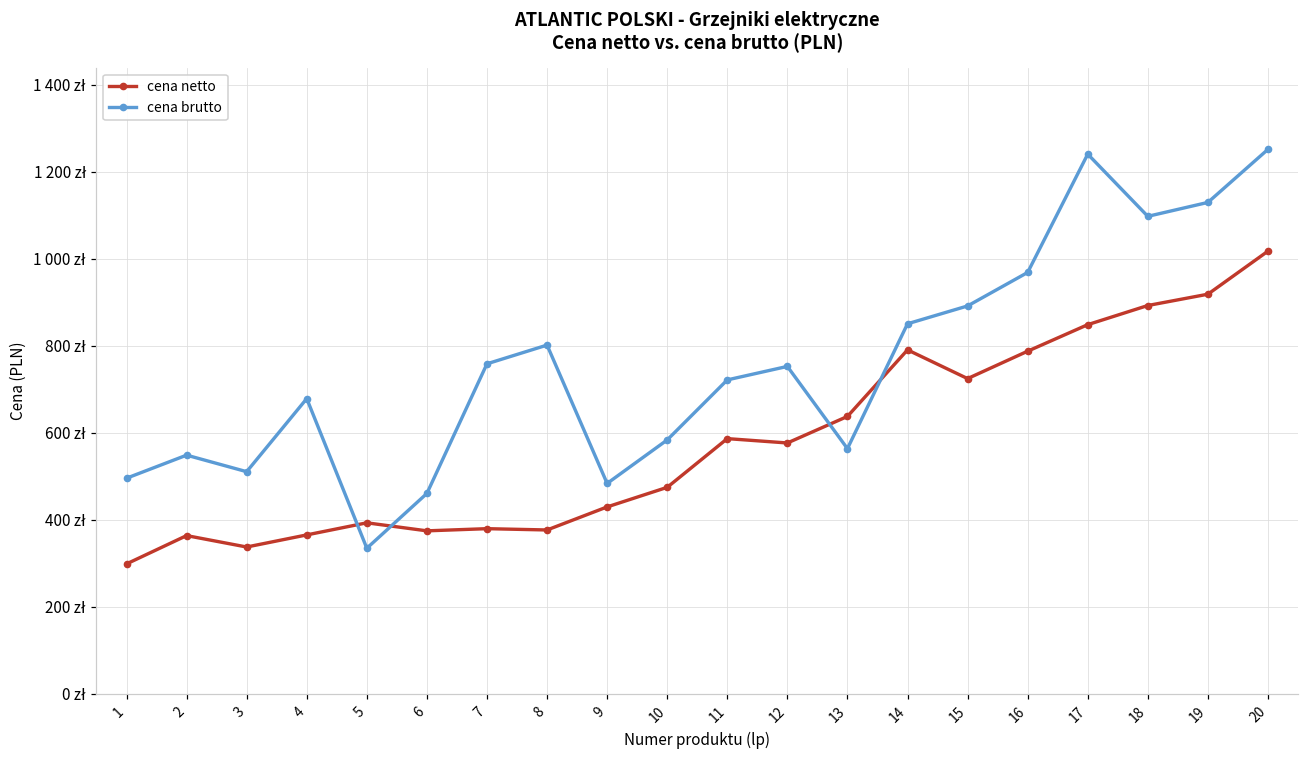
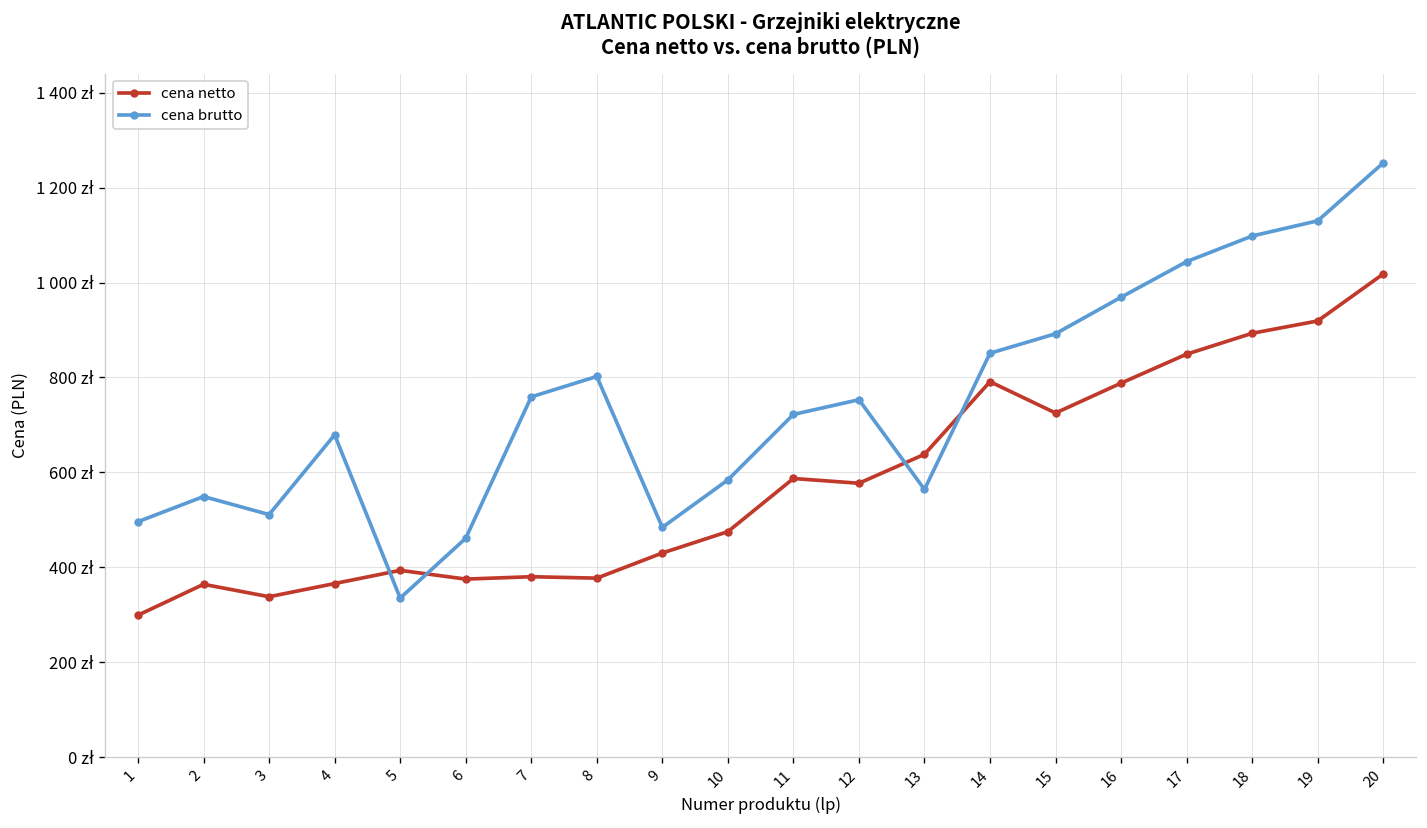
  {
    "cena netto": {
      "1": "300 zł",
      "2": "360 zł",
      "3": "340 zł",
      "4": "370 zł",
      "5": "390 zł",
      "6": "380 zł",
      "7": "380 zł",
      "8": "380 zł",
      "9": "430 zł",
      "10": "480 zł",
      "11": "590 zł",
      "12": "580 zł",
      "13": "640 zł",
      "14": "790 zł",
      "15": "730 zł",
      "16": "790 zł",
      "17": "850 zł",
      "18": "890 zł",
      "19": "920 zł",
      "20": "1020 zł"
    },
    "cena brutto": {
      "1": "500 zł",
      "2": "550 zł",
      "3": "510 zł",
      "4": "680 zł",
      "5": "340 zł",
      "6": "460 zł",
      "7": "760 zł",
      "8": "800 zł",
      "9": "480 zł",
      "10": "580 zł",
      "11": "720 zł",
      "12": "750 zł",
      "13": "560 zł",
      "14": "850 zł",
      "15": "890 zł",
      "16": "970 zł",
-     "17": "1240 zł",
+     "17": "1040 zł",
      "18": "1100 zł",
      "19": "1130 zł",
      "20": "1250 zł"
    }
  }
